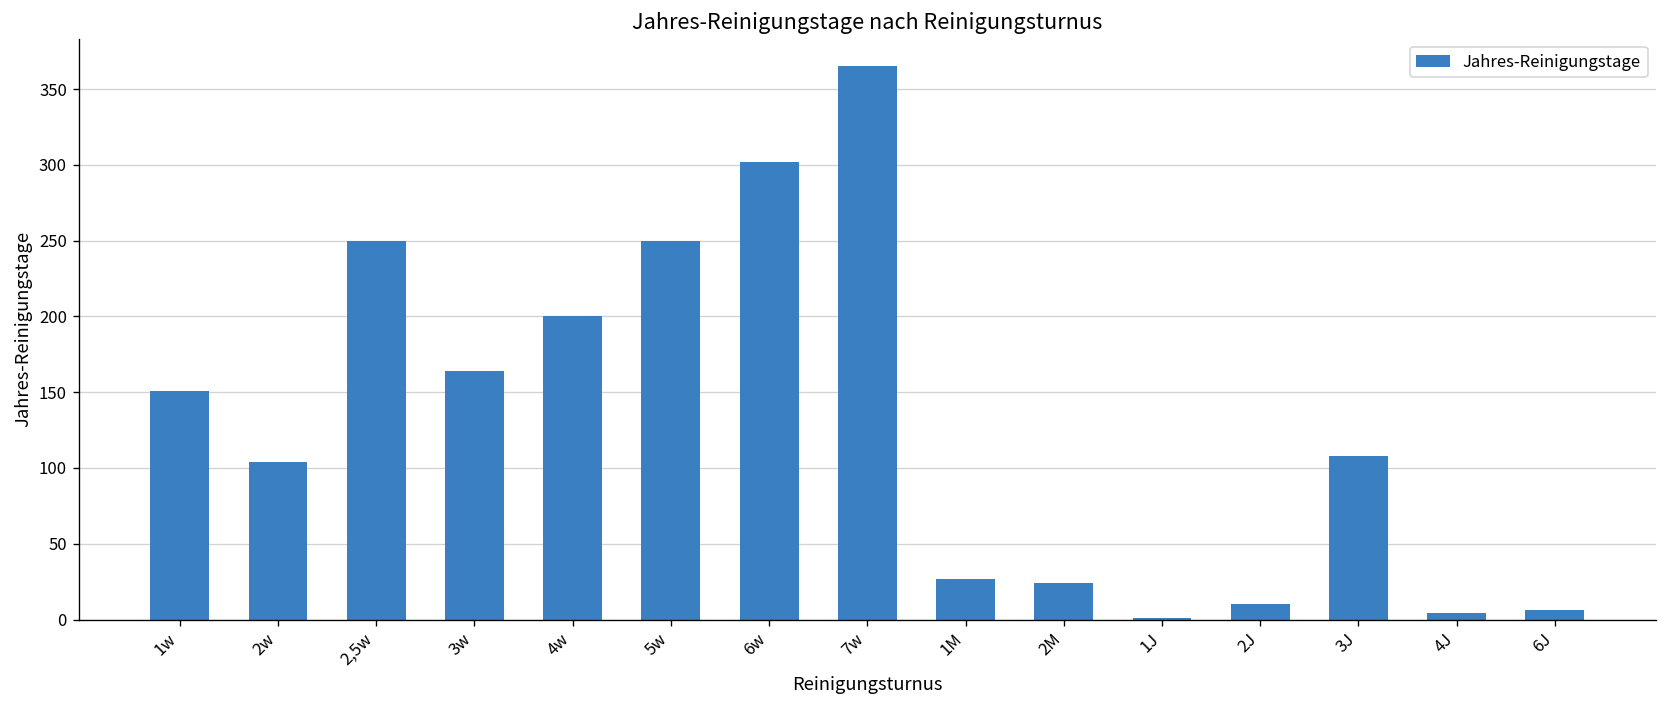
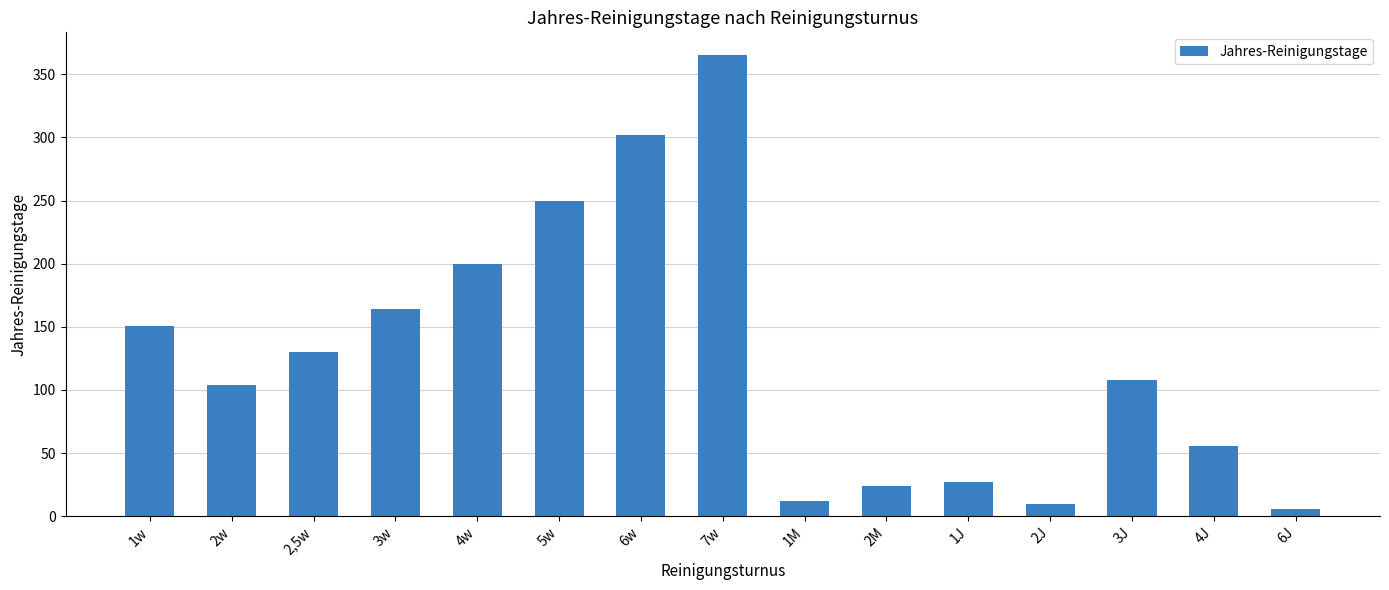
  {
    "1w": 151,
    "2w": 104,
-   "2,5w": 250,
+   "2,5w": 130,
    "3w": 164,
    "4w": 200,
    "5w": 250,
    "6w": 302,
    "7w": 365,
-   "1M": 27,
+   "1M": 12,
    "2M": 24,
-   "1J": 1,
+   "1J": 27,
    "2J": 10,
    "3J": 108,
-   "4J": 4,
+   "4J": 56,
    "6J": 6
  }
